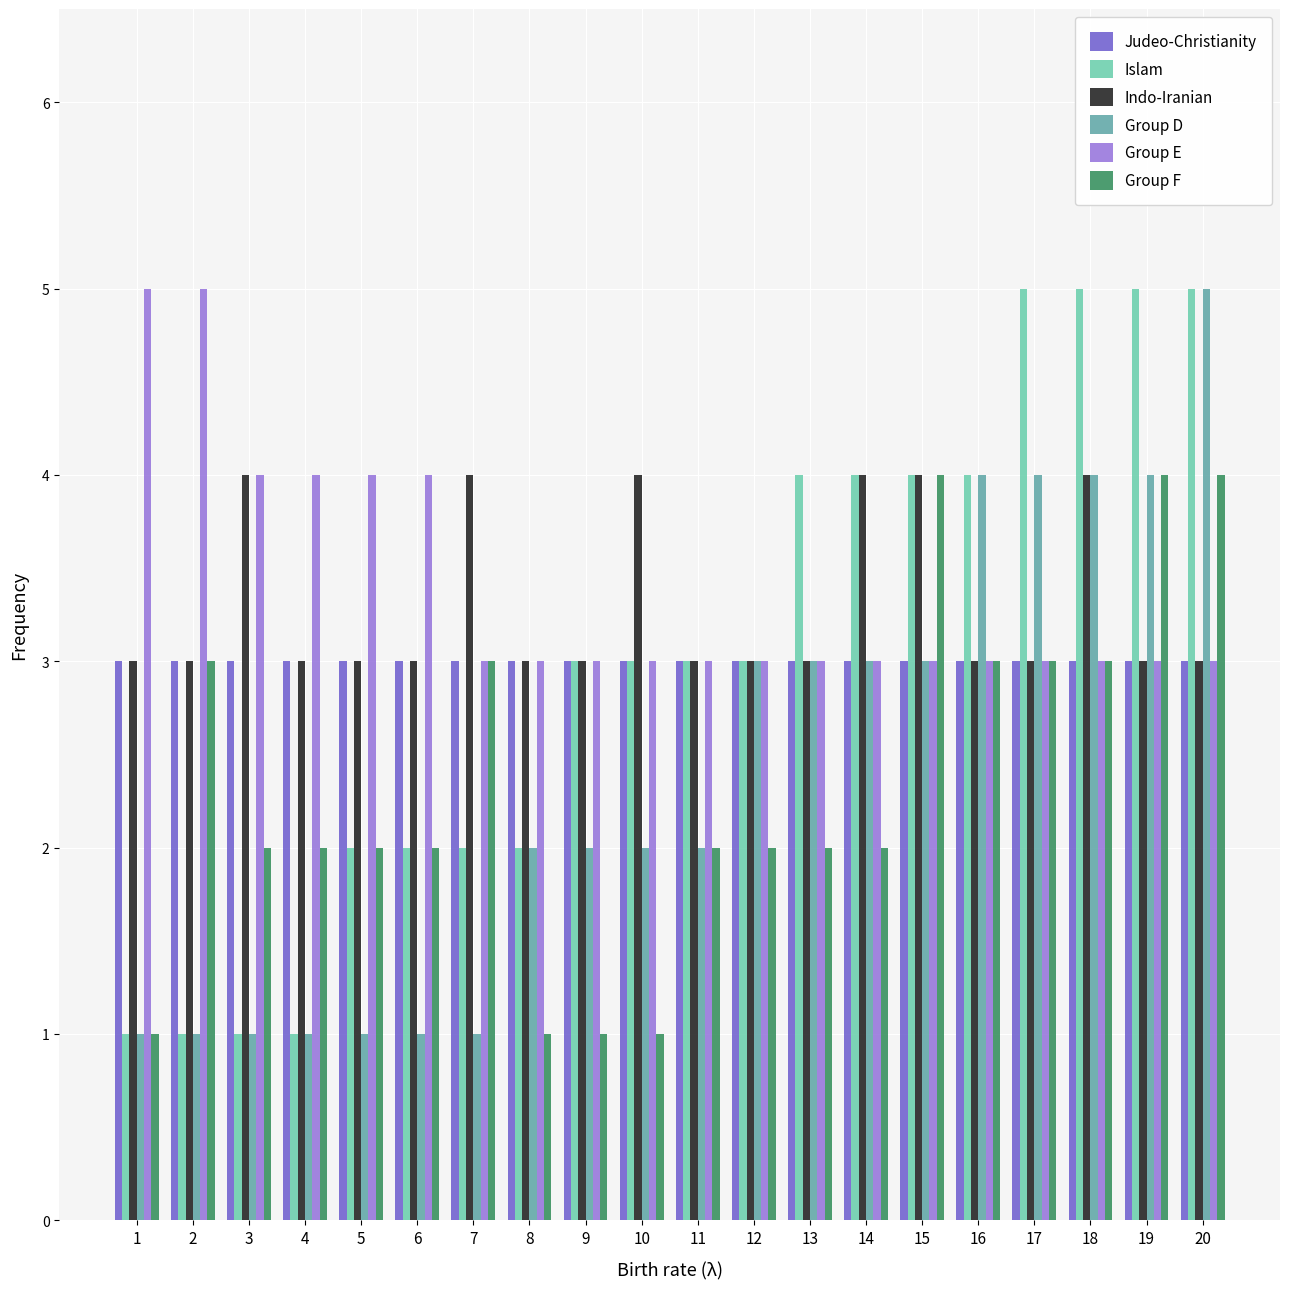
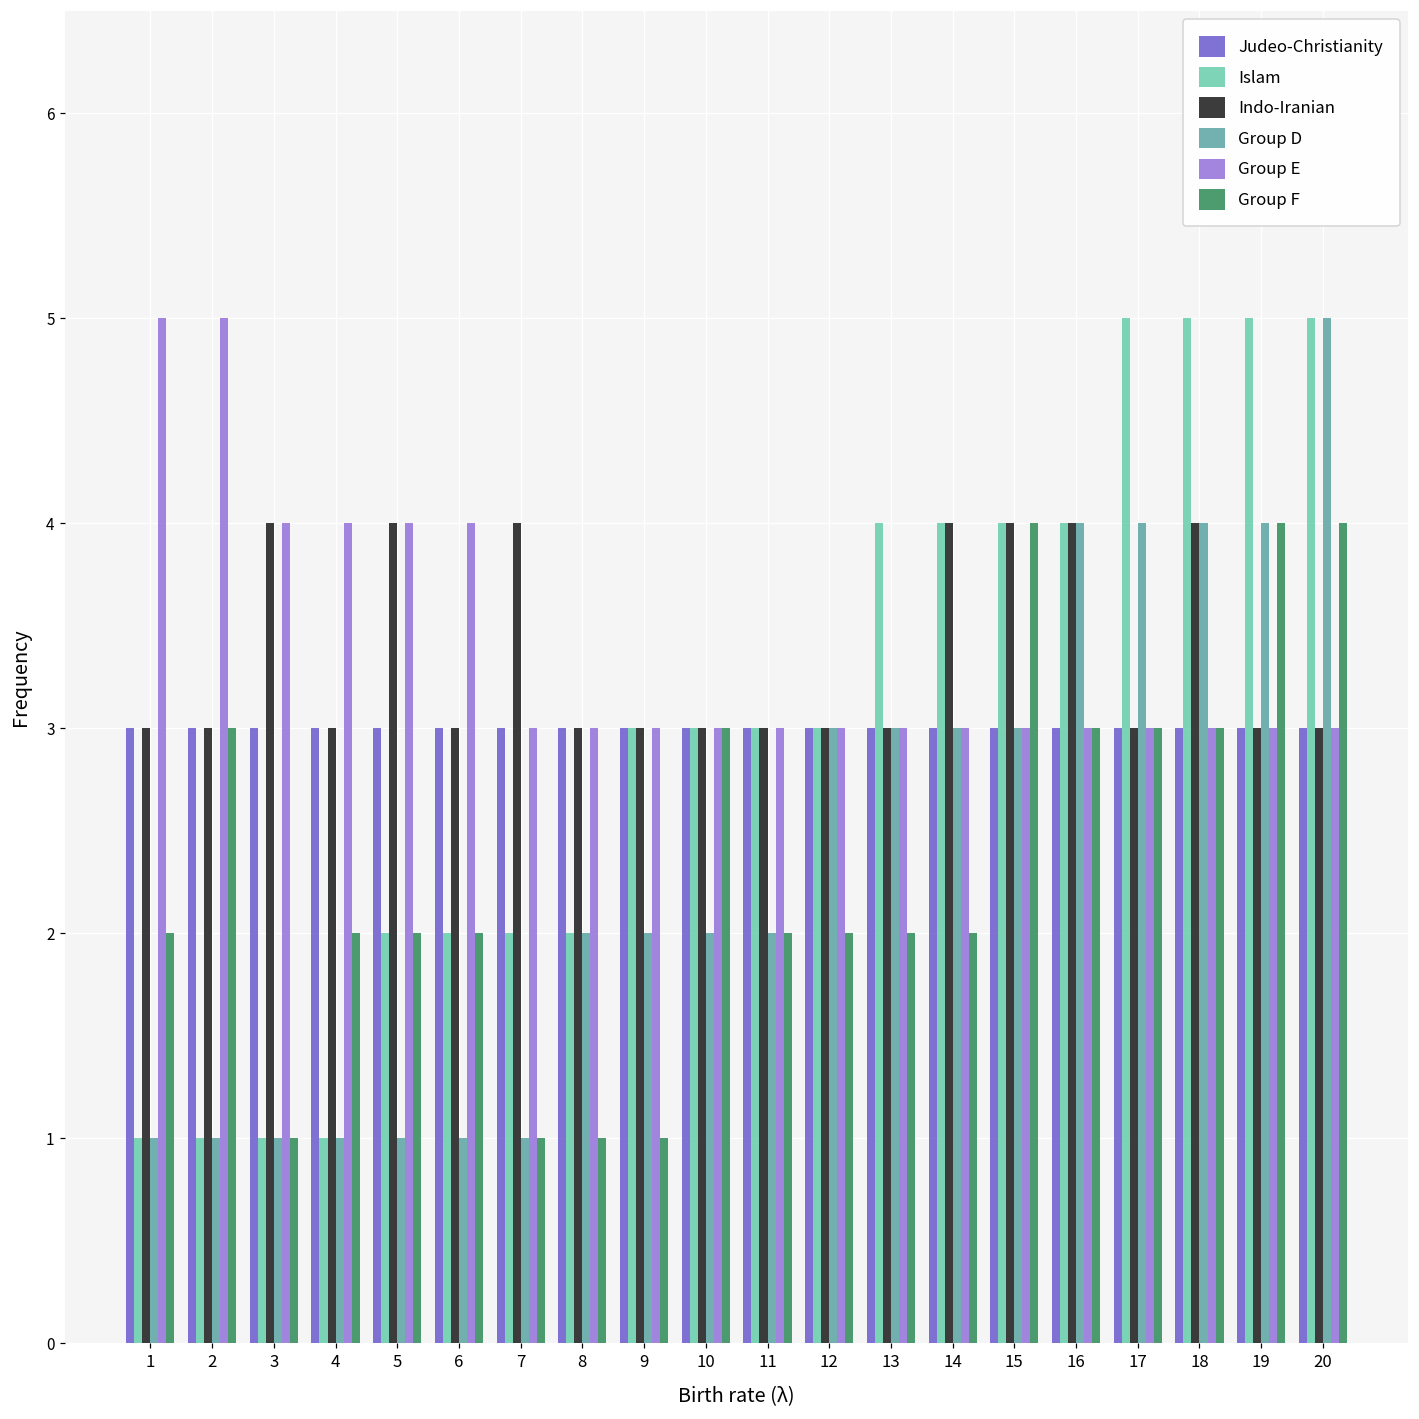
  {
    "Indo-Iranian": {
      "1": 3,
      "2": 3,
      "3": 4,
      "4": 3,
-     "5": 3,
+     "5": 4,
      "6": 3,
      "7": 4,
      "8": 3,
      "9": 3,
-     "10": 4,
+     "10": 3,
      "11": 3,
      "12": 3,
      "13": 3,
      "14": 4,
      "15": 4,
-     "16": 3,
+     "16": 4,
      "17": 3,
      "18": 4,
      "19": 3,
      "20": 3
    },
    "Group F": {
-     "1": 1,
+     "1": 2,
      "2": 3,
-     "3": 2,
+     "3": 1,
      "4": 2,
      "5": 2,
      "6": 2,
-     "7": 3,
+     "7": 1,
      "8": 1,
      "9": 1,
-     "10": 1,
+     "10": 3,
      "11": 2,
      "12": 2,
      "13": 2,
      "14": 2,
      "15": 4,
      "16": 3,
      "17": 3,
      "18": 3,
      "19": 4,
      "20": 4
    }
  }
